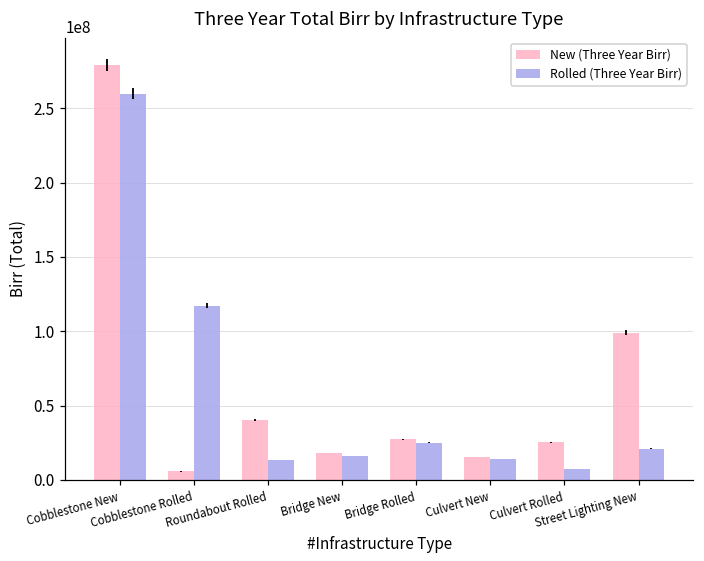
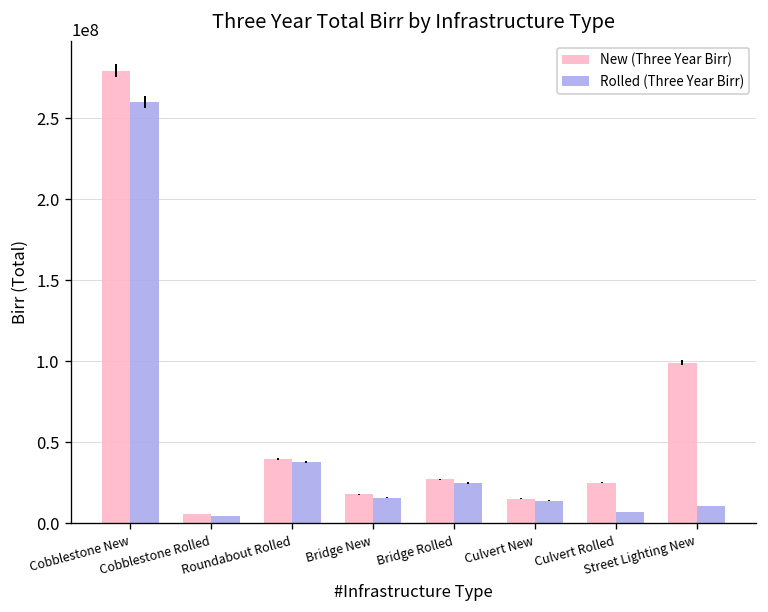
  {
    "New (Three Year Birr)": {
      "Cobblestone New": 279000000,
      "Cobblestone Rolled": 6000000,
      "Roundabout Rolled": 40000000,
      "Bridge New": 18000000,
      "Bridge Rolled": 27000000,
      "Culvert New": 15000000,
      "Culvert Rolled": 25000000,
      "Street Lighting New": 99000000
    },
    "Rolled (Three Year Birr)": {
      "Cobblestone New": 260000000,
-     "Cobblestone Rolled": 117000000,
-     "Roundabout Rolled": 13000000,
+     "Cobblestone Rolled": 5000000,
+     "Roundabout Rolled": 38000000,
      "Bridge New": 16000000,
      "Bridge Rolled": 25000000,
      "Culvert New": 14000000,
      "Culvert Rolled": 7000000,
-     "Street Lighting New": 21000000
+     "Street Lighting New": 11000000
    }
  }
